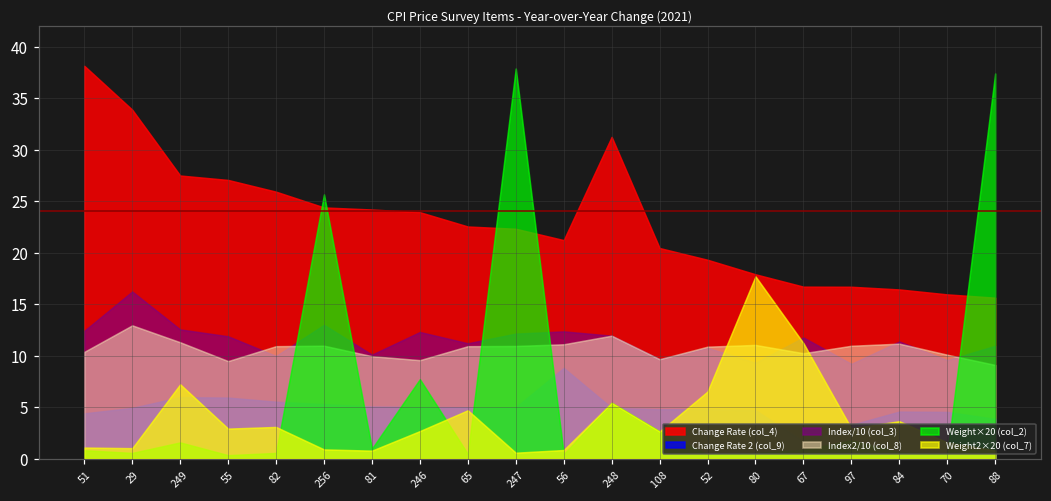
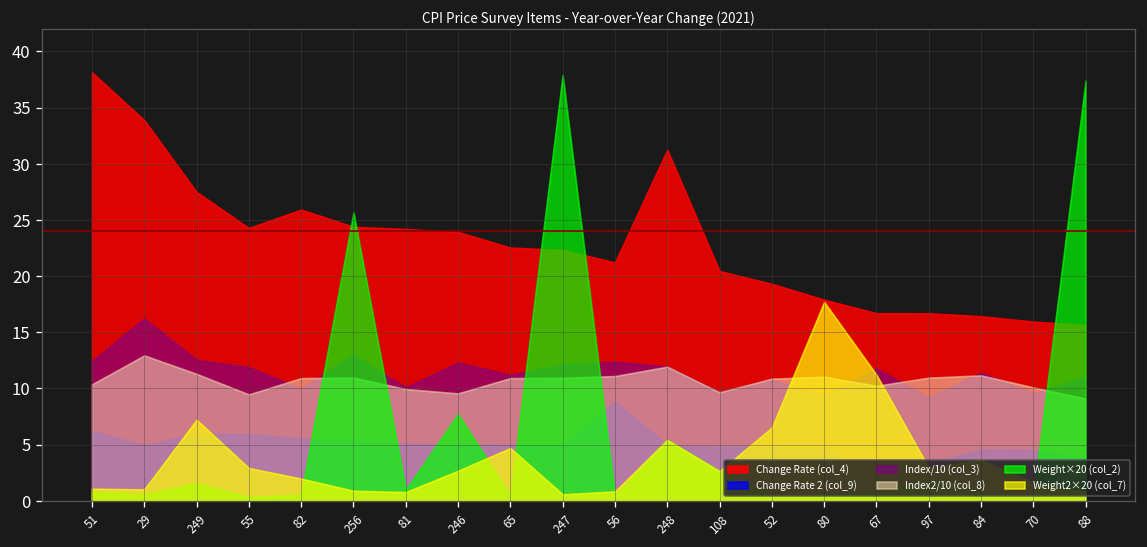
  {
    "Change Rate (col_4)": {
      "51": 38,
      "29": 34,
      "249": 27,
-     "55": 27,
+     "55": 24,
      "82": 26,
      "256": 24,
      "81": 24,
      "246": 24,
      "65": 23,
      "247": 22,
      "56": 21,
      "248": 31,
      "108": 20,
      "52": 19,
      "67": 17,
      "97": 17,
      "84": 16,
      "70": 16,
      "88": 16
    },
    "Change Rate 2 (col_9)": {
-     "51": 4,
+     "51": 6,
      "29": 5,
      "249": 6,
      "55": 6,
      "82": 6,
      "256": 5,
      "81": 5,
      "246": 5,
      "65": 5,
      "247": 5,
      "56": 9,
      "248": 5,
      "108": 5,
      "52": 5,
      "80": 5,
      "84": 5,
      "70": 5,
      "88": 4
    },
    "Index/10 (col_3)": {
      "51": 12,
      "29": 16,
      "249": 13,
      "55": 12,
      "82": 10,
      "256": 13,
      "246": 12,
      "65": 11,
      "247": 12,
      "56": 12,
      "80": 9,
      "67": 12,
      "97": 9,
      "70": 10,
      "88": 11
    },
    "Index2/10 (col_8)": {
      "51": 10,
      "29": 13,
      "249": 11,
      "55": 9,
      "82": 11,
      "256": 11,
      "246": 10,
      "65": 11,
      "247": 11,
      "56": 11,
      "80": 11,
      "67": 10,
      "97": 11,
      "70": 10,
      "88": 9
    },
    "Weight×20 (col_2)": {
      "29": 1,
      "249": 2,
      "55": 0,
      "82": 1,
      "256": 26,
      "246": 8,
      "65": 0,
      "247": 38,
      "56": 0,
      "52": 0,
      "88": 37
    },
    "Weight2×20 (col_7)": {
      "29": 1,
      "249": 7,
      "55": 3,
-     "82": 3,
+     "82": 2,
      "256": 1,
      "246": 3,
      "65": 5,
      "247": 1,
      "56": 1,
      "52": 7,
      "67": 11,
      "84": 4
    }
  }
